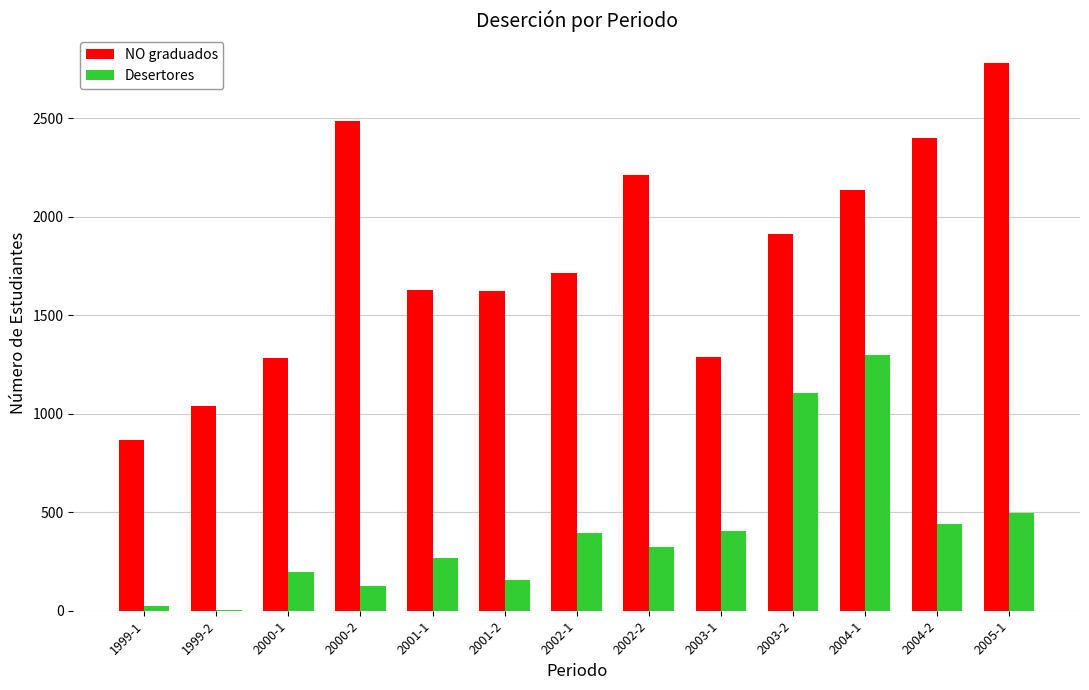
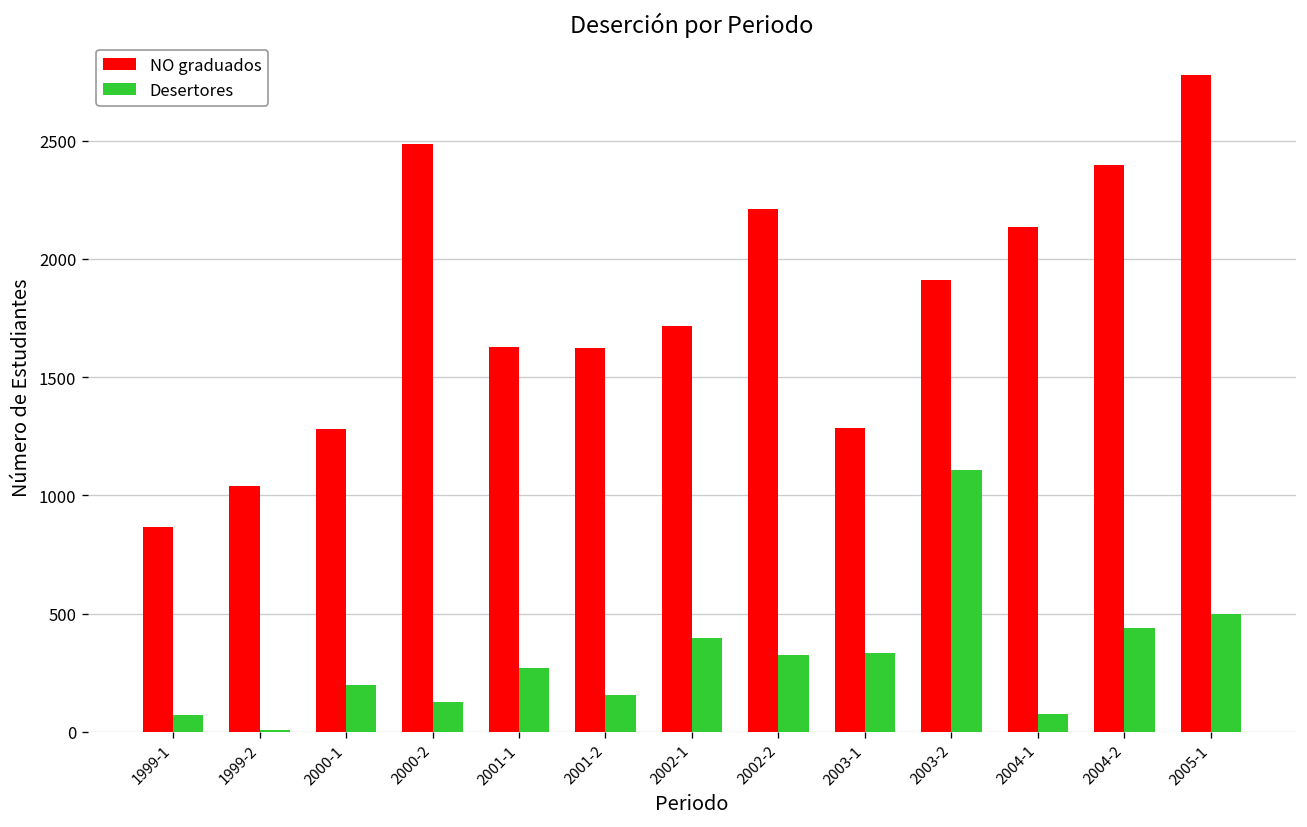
  {
    "NO graduados": {
      "1999-1": 870,
      "1999-2": 1040,
      "2000-1": 1280,
      "2000-2": 2490,
      "2001-1": 1630,
      "2001-2": 1620,
      "2002-1": 1720,
      "2002-2": 2210,
      "2003-1": 1290,
      "2003-2": 1910,
      "2004-1": 2140,
      "2004-2": 2400,
      "2005-1": 2780
    },
    "Desertores": {
-     "1999-1": 20,
+     "1999-1": 70,
      "2000-1": 200,
      "2000-2": 130,
      "2001-1": 270,
      "2001-2": 160,
      "2002-1": 400,
      "2002-2": 320,
-     "2003-1": 410,
+     "2003-1": 330,
      "2003-2": 1110,
-     "2004-1": 1300,
+     "2004-1": 80,
      "2004-2": 440,
      "2005-1": 500
    }
  }
